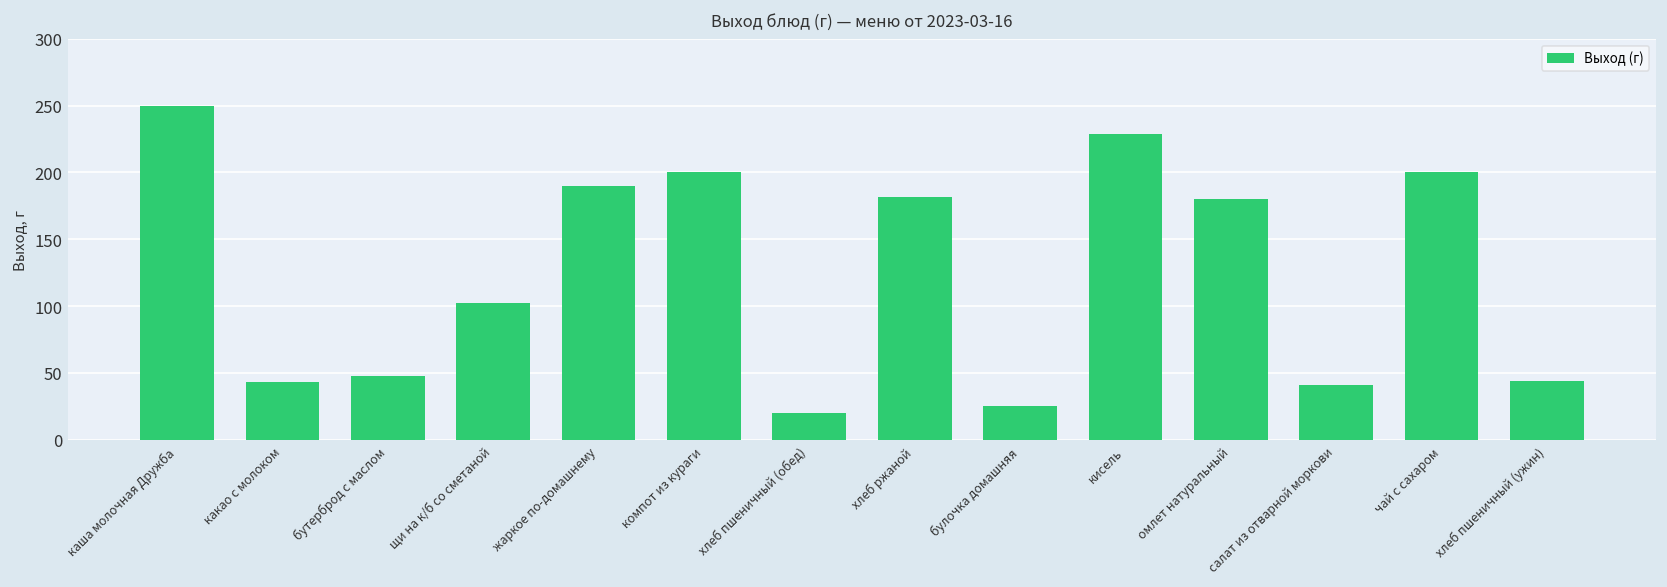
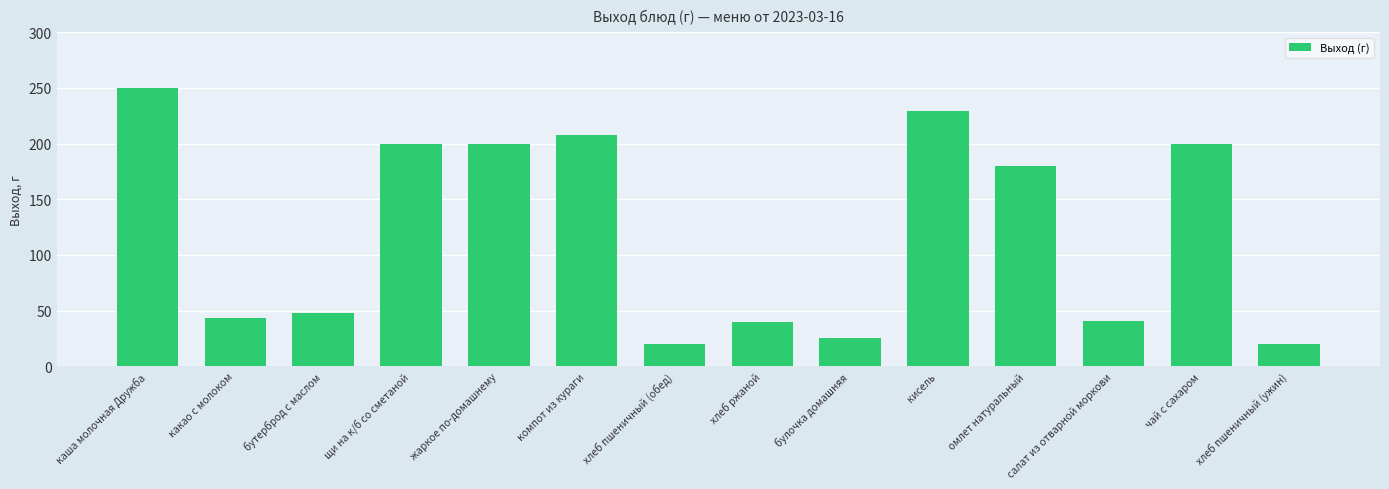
  {
    "каша молочная Дружба": 250,
    "какао с молоком": 43,
    "бутерброд с маслом": 48,
-   "щи на к/б со сметаной": 102,
-   "жаркое по-домашнему": 190,
-   "компот из кураги": 200,
+   "щи на к/б со сметаной": 200,
+   "жаркое по-домашнему": 200,
+   "компот из кураги": 208,
    "хлеб пшеничный (обед)": 20,
-   "хлеб ржаной": 182,
+   "хлеб ржаной": 40,
    "булочка домашняя": 25,
    "кисель": 229,
    "омлет натуральный": 180,
    "салат из отварной моркови": 41,
    "чай с сахаром": 200,
-   "хлеб пшеничный (ужин)": 44
+   "хлеб пшеничный (ужин)": 20
  }
